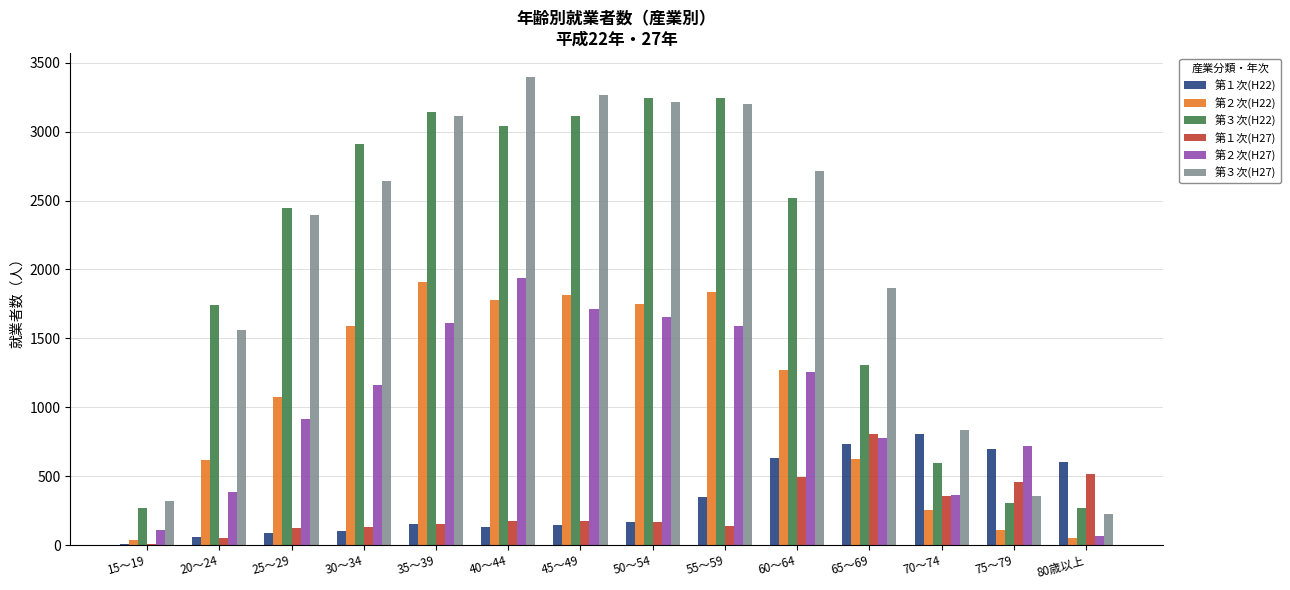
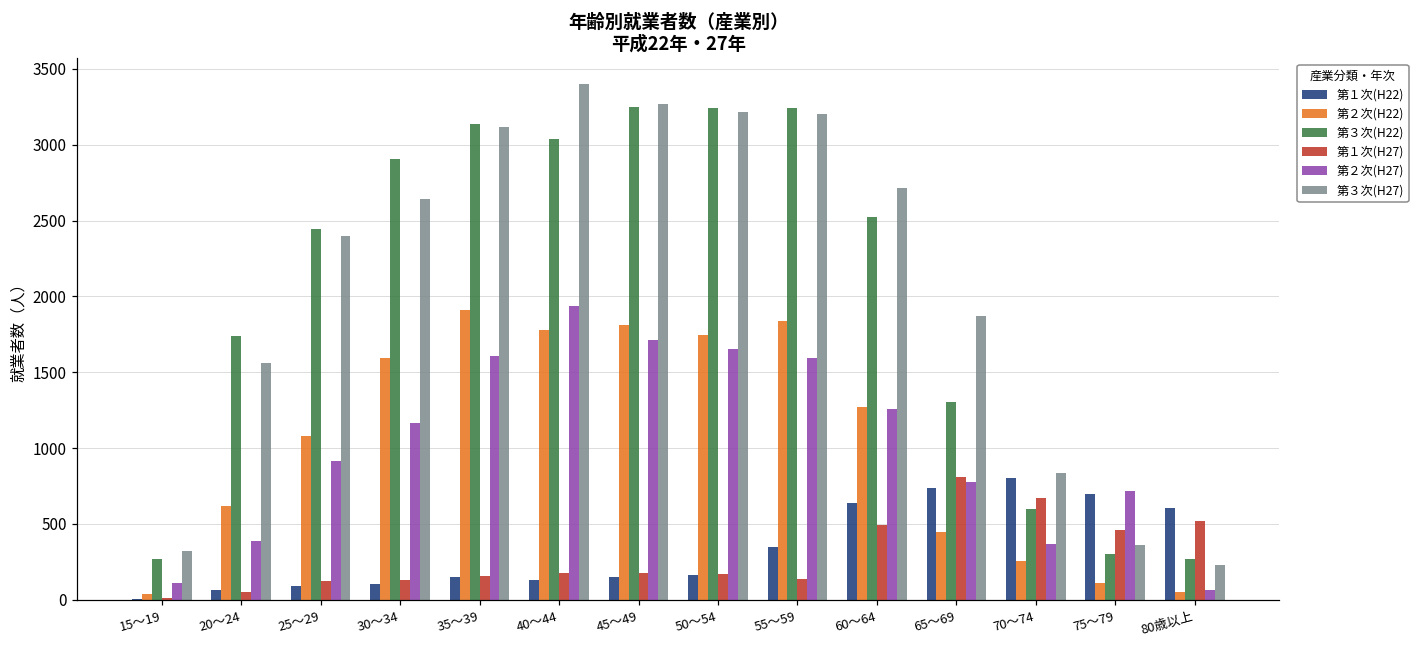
  {
    "第１次(H22)": {
      "20～24": 60,
      "25～29": 90,
      "30～34": 100,
      "35～39": 150,
      "40～44": 130,
      "45～49": 150,
      "50～54": 170,
      "55～59": 350,
      "60～64": 640,
      "65～69": 740,
      "70～74": 800,
      "75～79": 700,
      "80歳以上": 600
    },
    "第２次(H22)": {
      "15～19": 40,
      "20～24": 620,
      "25～29": 1080,
      "30～34": 1590,
      "35～39": 1910,
      "40～44": 1780,
      "45～49": 1810,
      "50～54": 1750,
      "55～59": 1840,
      "60～64": 1270,
-     "65～69": 630,
+     "65～69": 450,
      "70～74": 250,
      "75～79": 110,
      "80歳以上": 50
    },
    "第３次(H22)": {
      "15～19": 270,
      "20～24": 1740,
      "25～29": 2450,
      "30～34": 2910,
      "35～39": 3140,
      "40～44": 3040,
-     "45～49": 3110,
+     "45～49": 3250,
      "50～54": 3240,
      "55～59": 3240,
      "60～64": 2520,
      "65～69": 1310,
      "70～74": 600,
      "75～79": 300,
      "80歳以上": 270
    },
    "第１次(H27)": {
      "20～24": 50,
      "25～29": 120,
      "30～34": 130,
      "35～39": 160,
      "40～44": 180,
      "45～49": 180,
      "50～54": 170,
      "55～59": 140,
      "60～64": 490,
      "65～69": 810,
-     "70～74": 360,
+     "70～74": 670,
      "75～79": 460,
      "80歳以上": 520
    },
    "第２次(H27)": {
      "15～19": 110,
      "20～24": 390,
      "25～29": 920,
      "30～34": 1160,
      "35～39": 1610,
      "40～44": 1940,
      "45～49": 1710,
      "50～54": 1660,
      "55～59": 1590,
      "60～64": 1260,
      "65～69": 780,
      "70～74": 370,
      "75～79": 720,
      "80歳以上": 70
    },
    "第３次(H27)": {
      "15～19": 320,
      "20～24": 1560,
      "25～29": 2400,
      "30～34": 2640,
      "35～39": 3120,
      "40～44": 3400,
      "45～49": 3270,
      "50～54": 3210,
      "55～59": 3200,
      "60～64": 2720,
      "65～69": 1870,
      "70～74": 840,
      "75～79": 360,
      "80歳以上": 230
    }
  }
